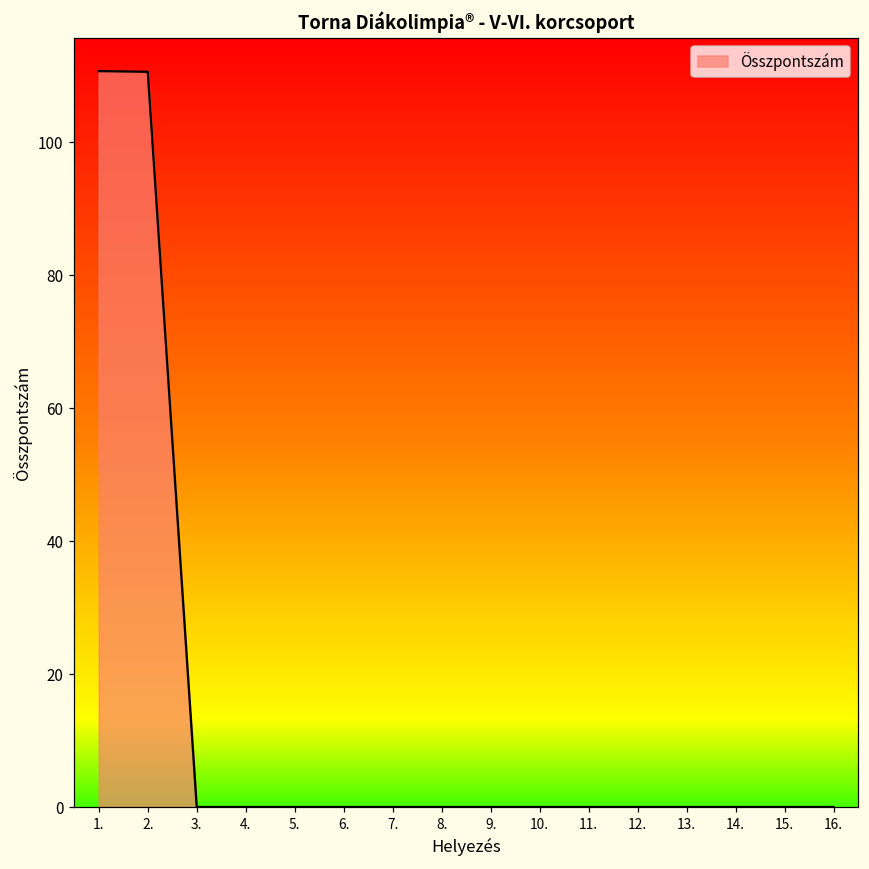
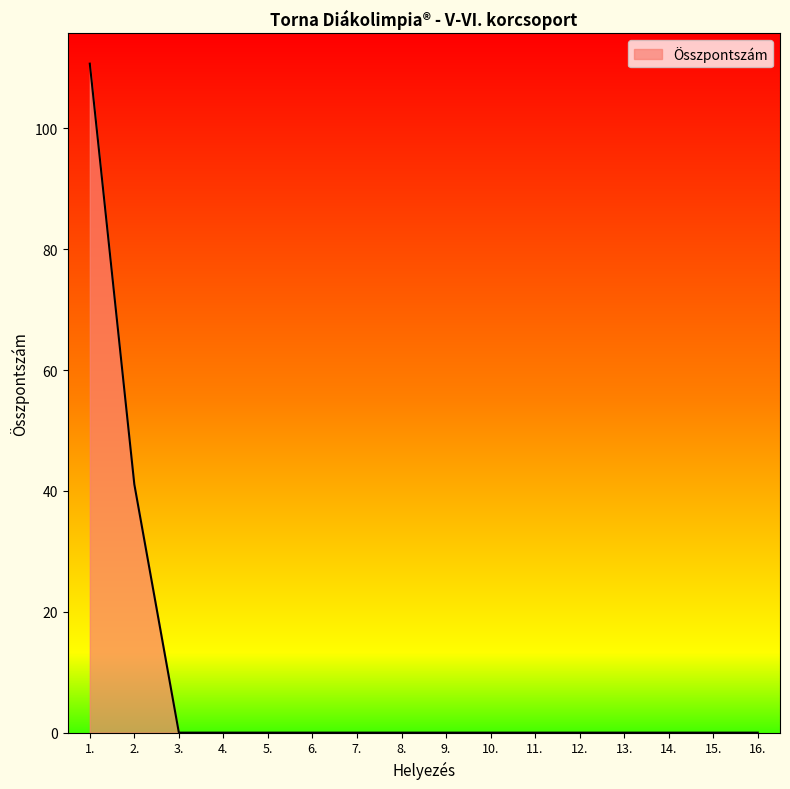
  {
    "1.": 111,
-   "2.": 111,
+   "2.": 41,
    "3.": 0,
    "4.": 0,
    "5.": 0,
    "6.": 0,
    "7.": 0,
    "8.": 0,
    "9.": 0,
    "10.": 0,
    "11.": 0,
    "12.": 0,
    "13.": 0,
    "14.": 0,
    "15.": 0,
    "16.": 0
  }
